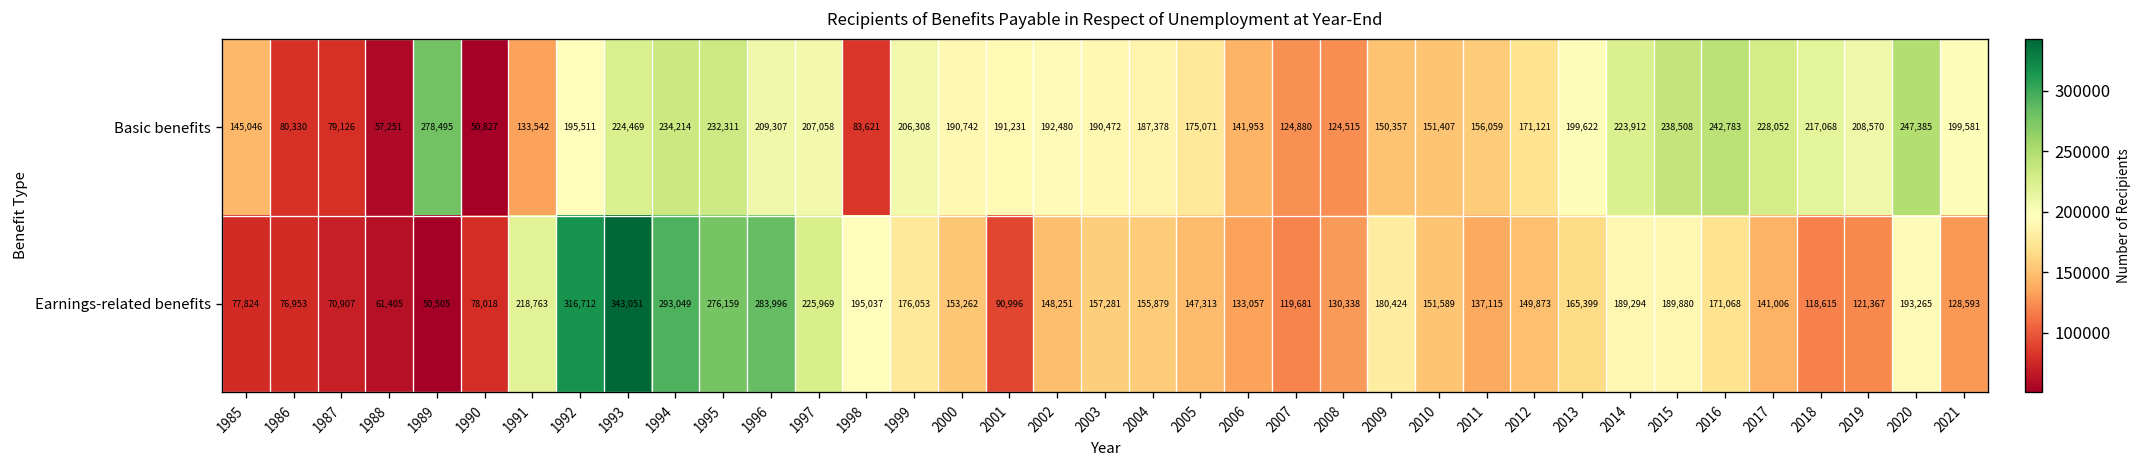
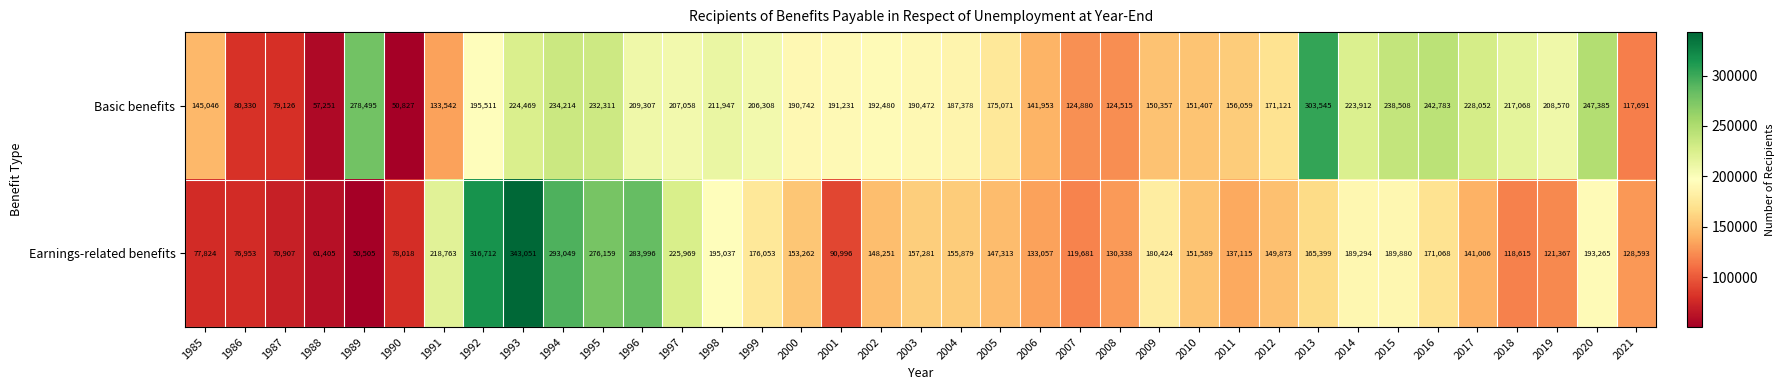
  {
    "Basic benefits": {
      "1985": "145,046",
      "1986": "80,330",
      "1987": "79,126",
      "1988": "57,251",
      "1989": "278,495",
      "1990": "50,827",
      "1991": "133,542",
      "1992": "195,511",
      "1993": "224,469",
      "1994": "234,214",
      "1995": "232,311",
      "1996": "209,307",
      "1997": "207,058",
-     "1998": "83,621",
+     "1998": "211,947",
      "1999": "206,308",
      "2000": "190,742",
      "2001": "191,231",
      "2002": "192,480",
      "2003": "190,472",
      "2004": "187,378",
      "2005": "175,071",
      "2006": "141,953",
      "2007": "124,880",
      "2008": "124,515",
      "2009": "150,357",
      "2010": "151,407",
      "2011": "156,059",
      "2012": "171,121",
-     "2013": "199,622",
+     "2013": "303,545",
      "2014": "223,912",
      "2015": "238,508",
      "2016": "242,783",
      "2017": "228,052",
      "2018": "217,068",
      "2019": "208,570",
      "2020": "247,385",
-     "2021": "199,581"
+     "2021": "117,691"
    },
    "Earnings-related benefits": {
      "1985": "77,824",
      "1986": "76,953",
      "1987": "70,907",
      "1988": "61,405",
      "1989": "50,505",
      "1990": "78,018",
      "1991": "218,763",
      "1992": "316,712",
      "1993": "343,051",
      "1994": "293,049",
      "1995": "276,159",
      "1996": "283,996",
      "1997": "225,969",
      "1998": "195,037",
      "1999": "176,053",
      "2000": "153,262",
      "2001": "90,996",
      "2002": "148,251",
      "2003": "157,281",
      "2004": "155,879",
      "2005": "147,313",
      "2006": "133,057",
      "2007": "119,681",
      "2008": "130,338",
      "2009": "180,424",
      "2010": "151,589",
      "2011": "137,115",
      "2012": "149,873",
      "2013": "165,399",
      "2014": "189,294",
      "2015": "189,880",
      "2016": "171,068",
      "2017": "141,006",
      "2018": "118,615",
      "2019": "121,367",
      "2020": "193,265",
      "2021": "128,593"
    }
  }
